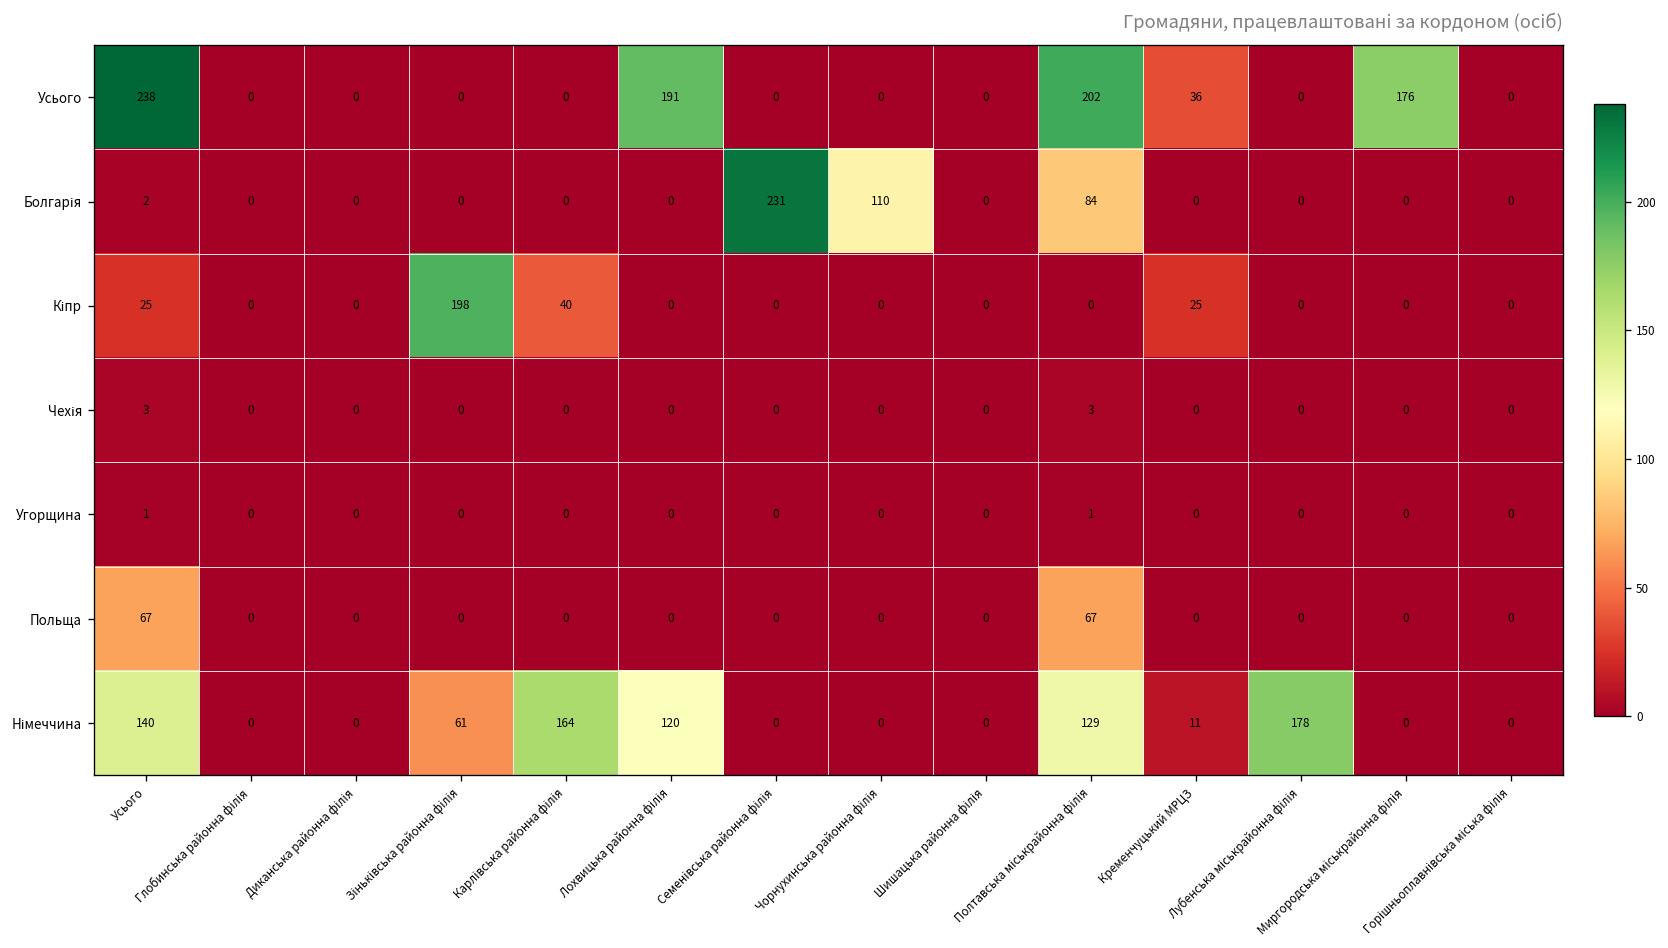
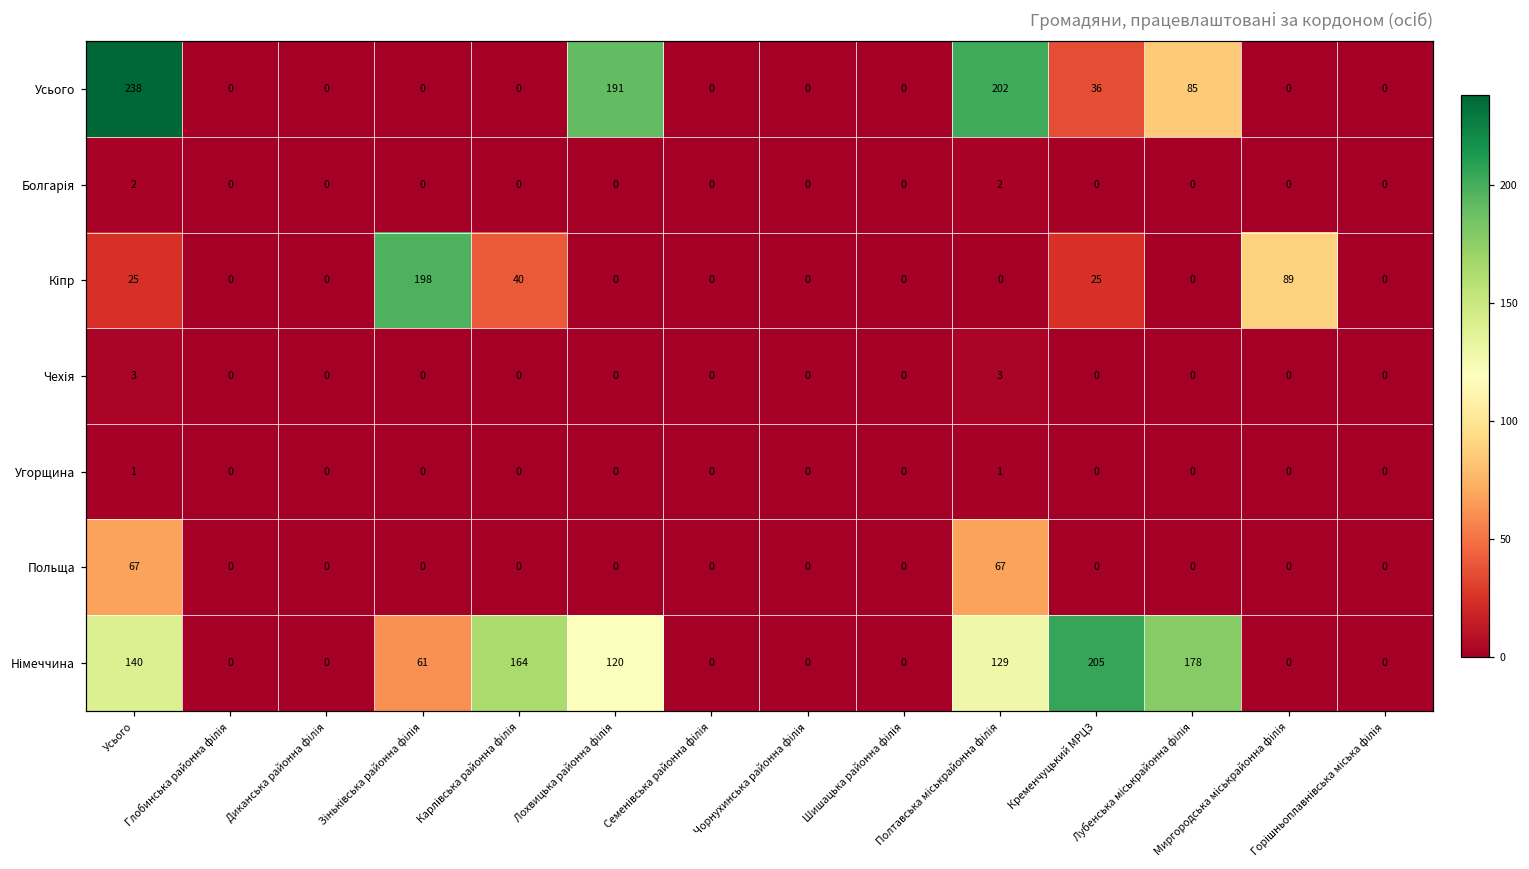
  {
    "Усього": {
      "Усього": 238,
      "Глобинська районна філія": 0,
      "Диканська районна філія": 0,
      "Зіньківська районна філія": 0,
      "Карлівська районна філія": 0,
      "Лохвицька районна філія": 191,
      "Семенівська районна філія": 0,
      "Чорнухинська районна філія": 0,
      "Шишацька районна філія": 0,
      "Полтавська міськрайонна філія": 202,
      "Кременчуцький МРЦЗ": 36,
-     "Лубенська міськрайонна філія": 0,
-     "Миргородська міськрайонна філія": 176,
+     "Лубенська міськрайонна філія": 85,
+     "Миргородська міськрайонна філія": 0,
      "Горішньоплавнівська міська філія": 0
    },
    "Болгарія": {
      "Усього": 2,
      "Глобинська районна філія": 0,
      "Диканська районна філія": 0,
      "Зіньківська районна філія": 0,
      "Карлівська районна філія": 0,
      "Лохвицька районна філія": 0,
-     "Семенівська районна філія": 231,
-     "Чорнухинська районна філія": 110,
+     "Семенівська районна філія": 0,
+     "Чорнухинська районна філія": 0,
      "Шишацька районна філія": 0,
-     "Полтавська міськрайонна філія": 84,
+     "Полтавська міськрайонна філія": 2,
      "Кременчуцький МРЦЗ": 0,
      "Лубенська міськрайонна філія": 0,
      "Миргородська міськрайонна філія": 0,
      "Горішньоплавнівська міська філія": 0
    },
    "Кіпр": {
      "Усього": 25,
      "Глобинська районна філія": 0,
      "Диканська районна філія": 0,
      "Зіньківська районна філія": 198,
      "Карлівська районна філія": 40,
      "Лохвицька районна філія": 0,
      "Семенівська районна філія": 0,
      "Чорнухинська районна філія": 0,
      "Шишацька районна філія": 0,
      "Полтавська міськрайонна філія": 0,
      "Кременчуцький МРЦЗ": 25,
      "Лубенська міськрайонна філія": 0,
-     "Миргородська міськрайонна філія": 0,
+     "Миргородська міськрайонна філія": 89,
      "Горішньоплавнівська міська філія": 0
    },
    "Чехія": {
      "Усього": 3,
      "Глобинська районна філія": 0,
      "Диканська районна філія": 0,
      "Зіньківська районна філія": 0,
      "Карлівська районна філія": 0,
      "Лохвицька районна філія": 0,
      "Семенівська районна філія": 0,
      "Чорнухинська районна філія": 0,
      "Шишацька районна філія": 0,
      "Полтавська міськрайонна філія": 3,
      "Кременчуцький МРЦЗ": 0,
      "Лубенська міськрайонна філія": 0,
      "Миргородська міськрайонна філія": 0,
      "Горішньоплавнівська міська філія": 0
    },
    "Угорщина": {
      "Усього": 1,
      "Глобинська районна філія": 0,
      "Диканська районна філія": 0,
      "Зіньківська районна філія": 0,
      "Карлівська районна філія": 0,
      "Лохвицька районна філія": 0,
      "Семенівська районна філія": 0,
      "Чорнухинська районна філія": 0,
      "Шишацька районна філія": 0,
      "Полтавська міськрайонна філія": 1,
      "Кременчуцький МРЦЗ": 0,
      "Лубенська міськрайонна філія": 0,
      "Миргородська міськрайонна філія": 0,
      "Горішньоплавнівська міська філія": 0
    },
    "Польща": {
      "Усього": 67,
      "Глобинська районна філія": 0,
      "Диканська районна філія": 0,
      "Зіньківська районна філія": 0,
      "Карлівська районна філія": 0,
      "Лохвицька районна філія": 0,
      "Семенівська районна філія": 0,
      "Чорнухинська районна філія": 0,
      "Шишацька районна філія": 0,
      "Полтавська міськрайонна філія": 67,
      "Кременчуцький МРЦЗ": 0,
      "Лубенська міськрайонна філія": 0,
      "Миргородська міськрайонна філія": 0,
      "Горішньоплавнівська міська філія": 0
    },
    "Німеччина": {
      "Усього": 140,
      "Глобинська районна філія": 0,
      "Диканська районна філія": 0,
      "Зіньківська районна філія": 61,
      "Карлівська районна філія": 164,
      "Лохвицька районна філія": 120,
      "Семенівська районна філія": 0,
      "Чорнухинська районна філія": 0,
      "Шишацька районна філія": 0,
      "Полтавська міськрайонна філія": 129,
-     "Кременчуцький МРЦЗ": 11,
+     "Кременчуцький МРЦЗ": 205,
      "Лубенська міськрайонна філія": 178,
      "Миргородська міськрайонна філія": 0,
      "Горішньоплавнівська міська філія": 0
    }
  }
